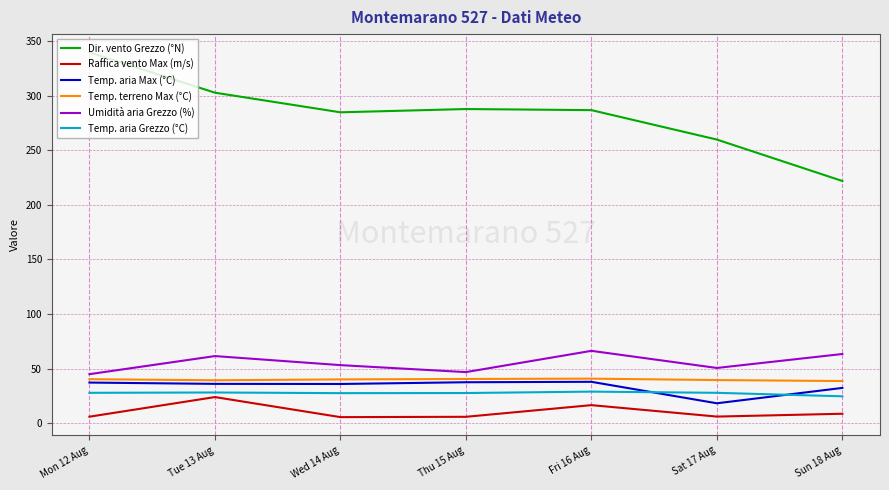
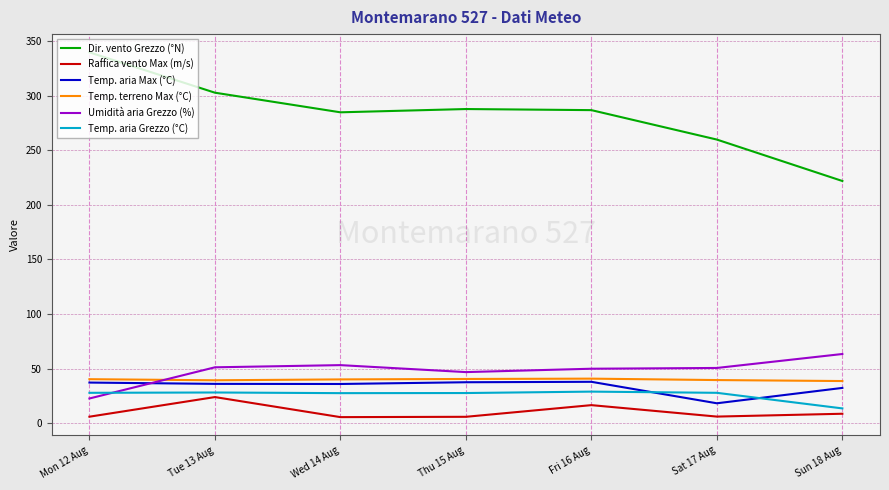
  {
    "Dir. vento Grezzo (°N)": {
      "Tue 13 Aug": 303,
      "Wed 14 Aug": 285,
      "Thu 15 Aug": 288,
      "Fri 16 Aug": 287,
      "Sat 17 Aug": 260,
      "Sun 18 Aug": 222
    },
    "Raffica vento Max (m/s)": {
      "Mon 12 Aug": 6,
      "Tue 13 Aug": 24,
      "Wed 14 Aug": 5,
      "Thu 15 Aug": 6,
      "Fri 16 Aug": 16,
      "Sat 17 Aug": 6,
      "Sun 18 Aug": 9
    },
    "Temp. aria Max (°C)": {
      "Mon 12 Aug": 37,
      "Tue 13 Aug": 36,
      "Wed 14 Aug": 36,
      "Thu 15 Aug": 37,
      "Fri 16 Aug": 38,
      "Sat 17 Aug": 18,
      "Sun 18 Aug": 32
    },
    "Temp. terreno Max (°C)": {
      "Mon 12 Aug": 40,
      "Tue 13 Aug": 39,
      "Wed 14 Aug": 40,
      "Thu 15 Aug": 40,
      "Fri 16 Aug": 41,
      "Sat 17 Aug": 39,
      "Sun 18 Aug": 39
    },
    "Umidità aria Grezzo (%)": {
-     "Mon 12 Aug": 45,
-     "Tue 13 Aug": 61,
+     "Mon 12 Aug": 23,
+     "Tue 13 Aug": 51,
      "Wed 14 Aug": 53,
      "Thu 15 Aug": 47,
-     "Fri 16 Aug": 66,
+     "Fri 16 Aug": 50,
      "Sat 17 Aug": 51,
      "Sun 18 Aug": 63
    },
    "Temp. aria Grezzo (°C)": {
      "Mon 12 Aug": 28,
      "Tue 13 Aug": 28,
      "Wed 14 Aug": 27,
      "Thu 15 Aug": 28,
      "Fri 16 Aug": 29,
      "Sat 17 Aug": 28,
-     "Sun 18 Aug": 25
+     "Sun 18 Aug": 13
    }
  }
